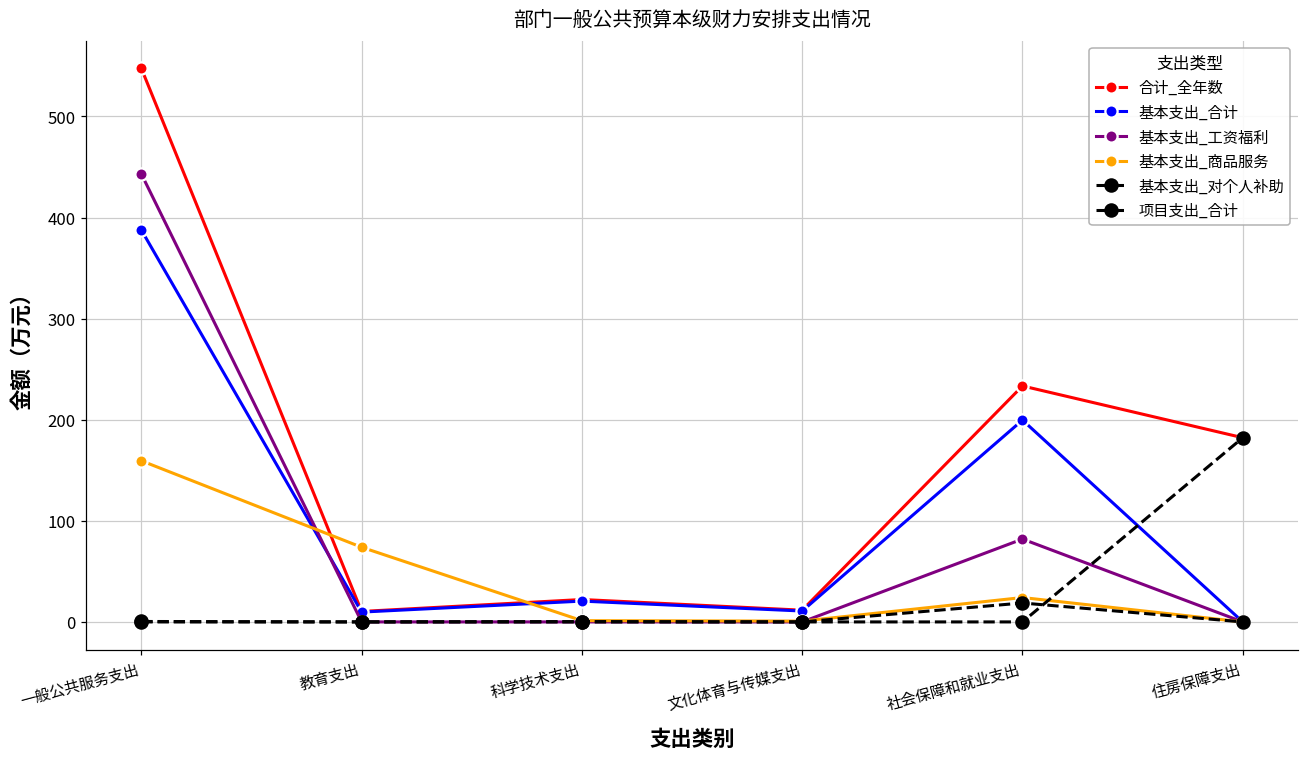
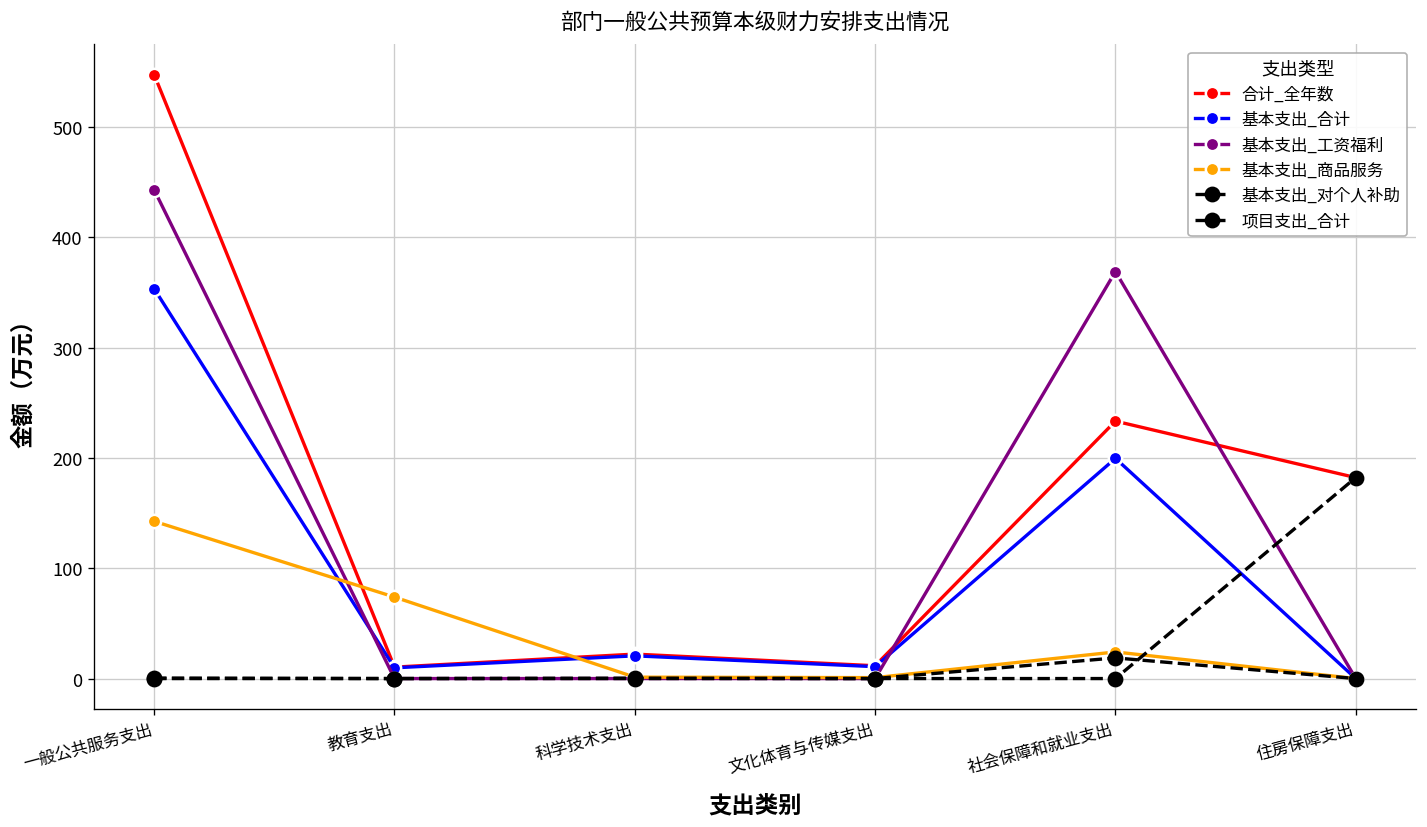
  {
    "合计_全年数": {
      "一般公共服务支出": 550,
      "社会保障和就业支出": 230
    },
    "基本支出_合计": {
-     "一般公共服务支出": 390,
+     "一般公共服务支出": 350,
      "社会保障和就业支出": 200
    },
    "基本支出_工资福利": {
      "一般公共服务支出": 440,
-     "社会保障和就业支出": 80
+     "社会保障和就业支出": 370
    },
    "基本支出_商品服务": {
-     "一般公共服务支出": 160,
+     "一般公共服务支出": 140,
      "教育支出": 70,
      "社会保障和就业支出": 20
    }
  }
